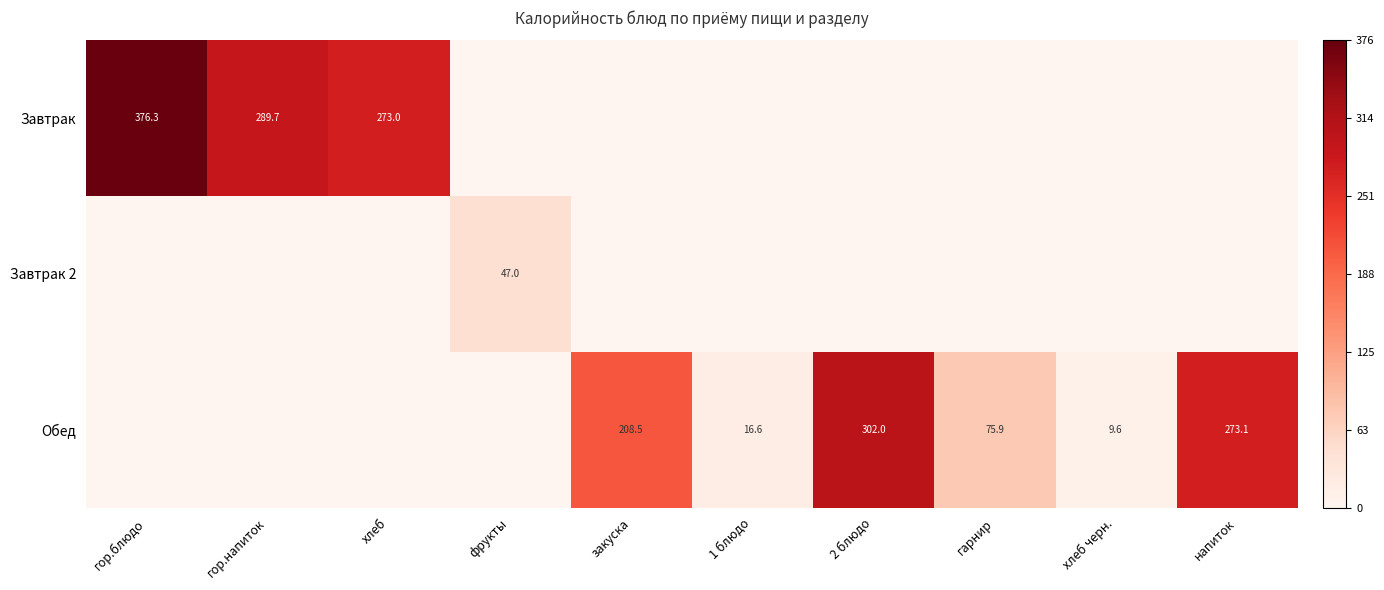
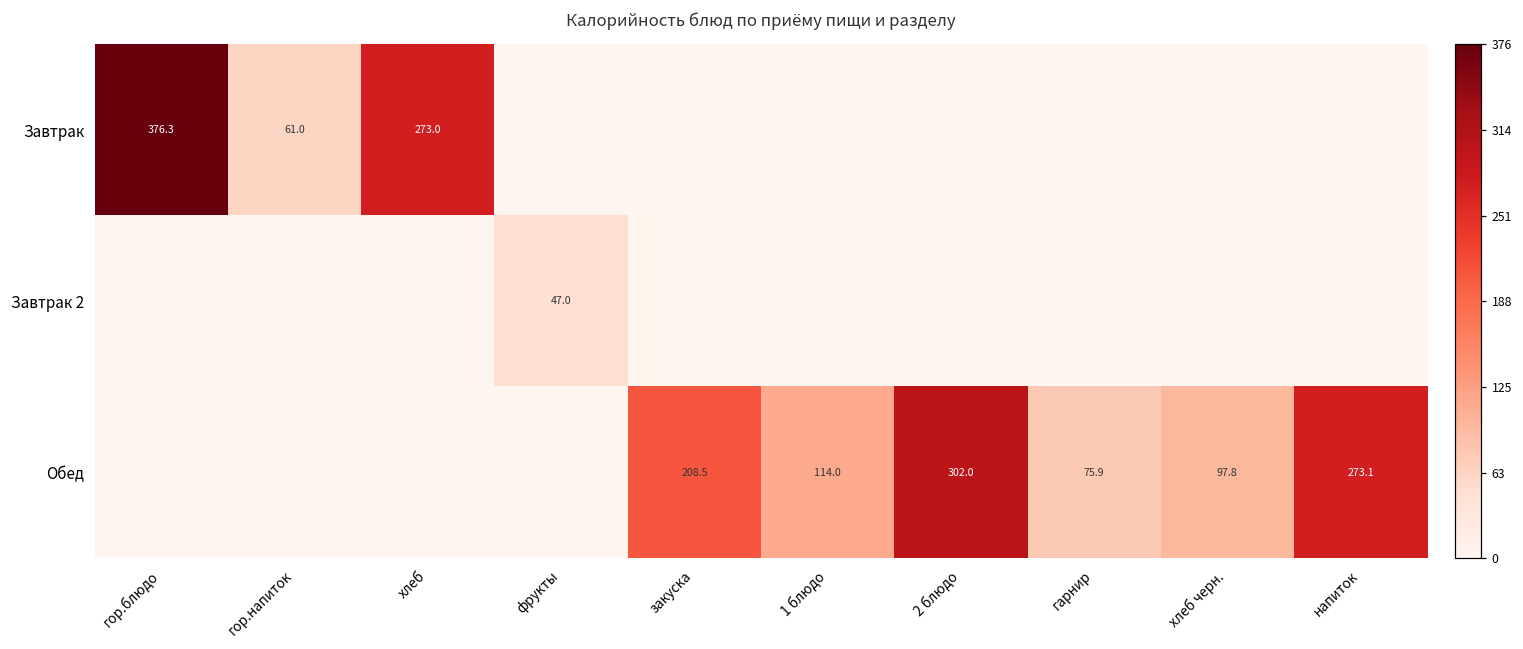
  {
    "Завтрак": {
      "гор.блюдо": 376.3,
-     "гор.напиток": 289.7,
+     "гор.напиток": 61.0,
      "хлеб": 273.0
    },
    "Завтрак 2": {
      "фрукты": 47.0
    },
    "Обед": {
      "закуска": 208.5,
-     "1 блюдо": 16.6,
+     "1 блюдо": 114.0,
      "2 блюдо": 302.0,
      "гарнир": 75.9,
-     "хлеб черн.": 9.6,
+     "хлеб черн.": 97.8,
      "напиток": 273.1
    }
  }
